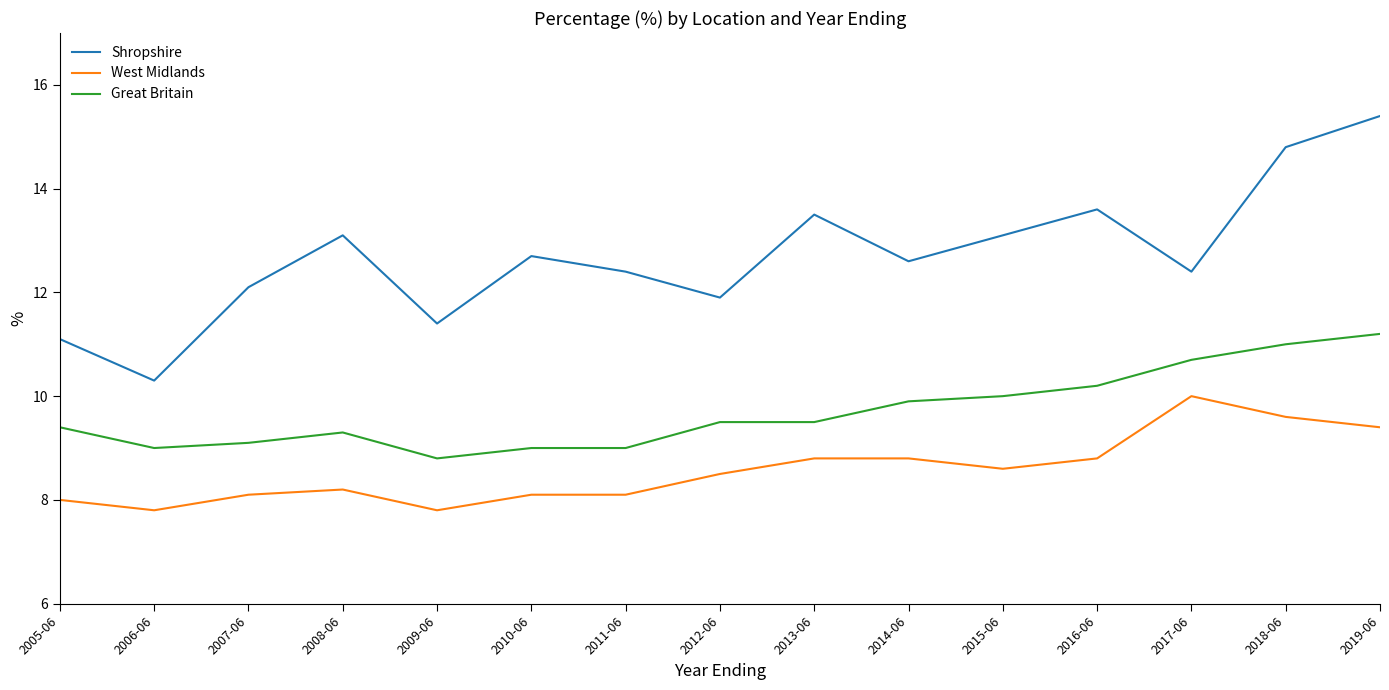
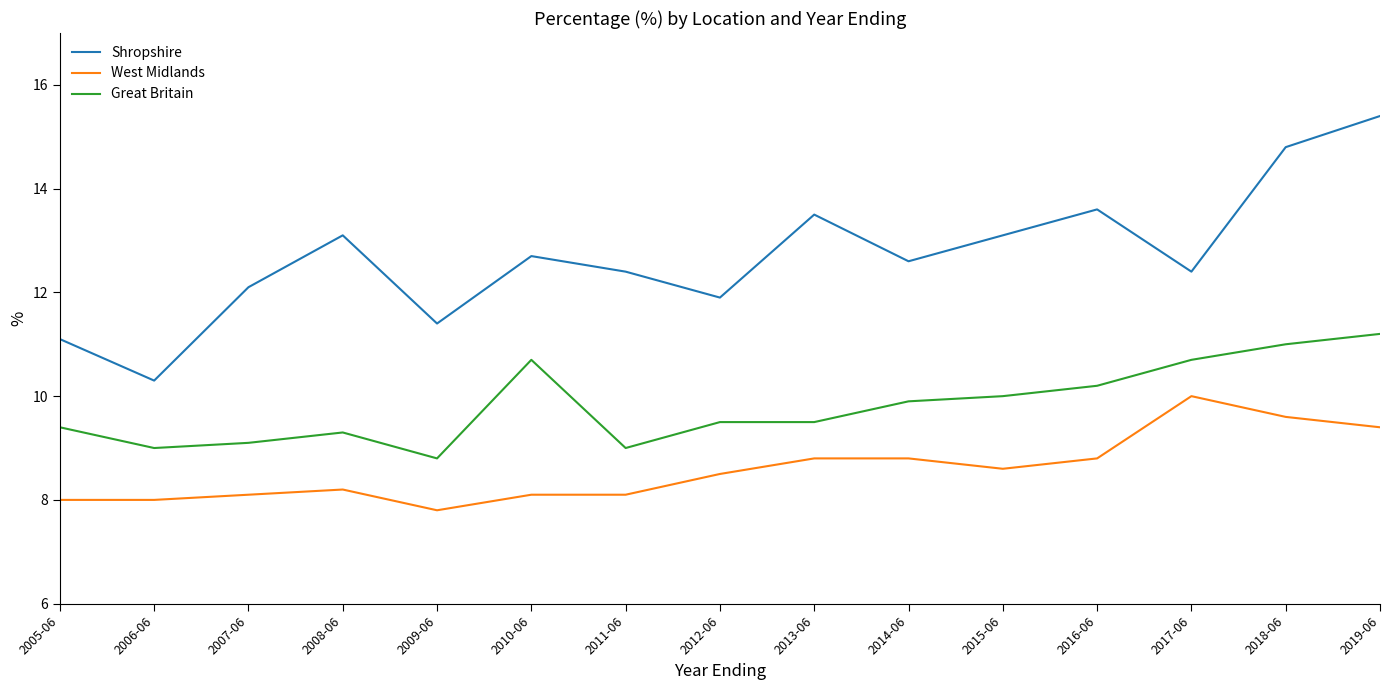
  {
    "Shropshire": {
      "2005-06": 11.1,
      "2006-06": 10.3,
      "2007-06": 12.1,
      "2008-06": 13.1,
      "2009-06": 11.4,
      "2010-06": 12.7,
      "2011-06": 12.4,
      "2012-06": 11.9,
      "2013-06": 13.5,
      "2014-06": 12.6,
      "2015-06": 13.1,
      "2016-06": 13.6,
      "2017-06": 12.4,
      "2018-06": 14.8,
      "2019-06": 15.4
    },
    "West Midlands": {
      "2005-06": 8.0,
-     "2006-06": 7.8,
+     "2006-06": 8.0,
      "2007-06": 8.1,
      "2008-06": 8.2,
      "2009-06": 7.8,
      "2010-06": 8.1,
      "2011-06": 8.1,
      "2012-06": 8.5,
      "2013-06": 8.8,
      "2014-06": 8.8,
      "2015-06": 8.6,
      "2016-06": 8.8,
      "2017-06": 10.0,
      "2018-06": 9.6,
      "2019-06": 9.4
    },
    "Great Britain": {
      "2005-06": 9.4,
      "2006-06": 9.0,
      "2007-06": 9.1,
      "2008-06": 9.3,
      "2009-06": 8.8,
-     "2010-06": 9.0,
+     "2010-06": 10.7,
      "2011-06": 9.0,
      "2012-06": 9.5,
      "2013-06": 9.5,
      "2014-06": 9.9,
      "2015-06": 10.0,
      "2016-06": 10.2,
      "2017-06": 10.7,
      "2018-06": 11.0,
      "2019-06": 11.2
    }
  }
